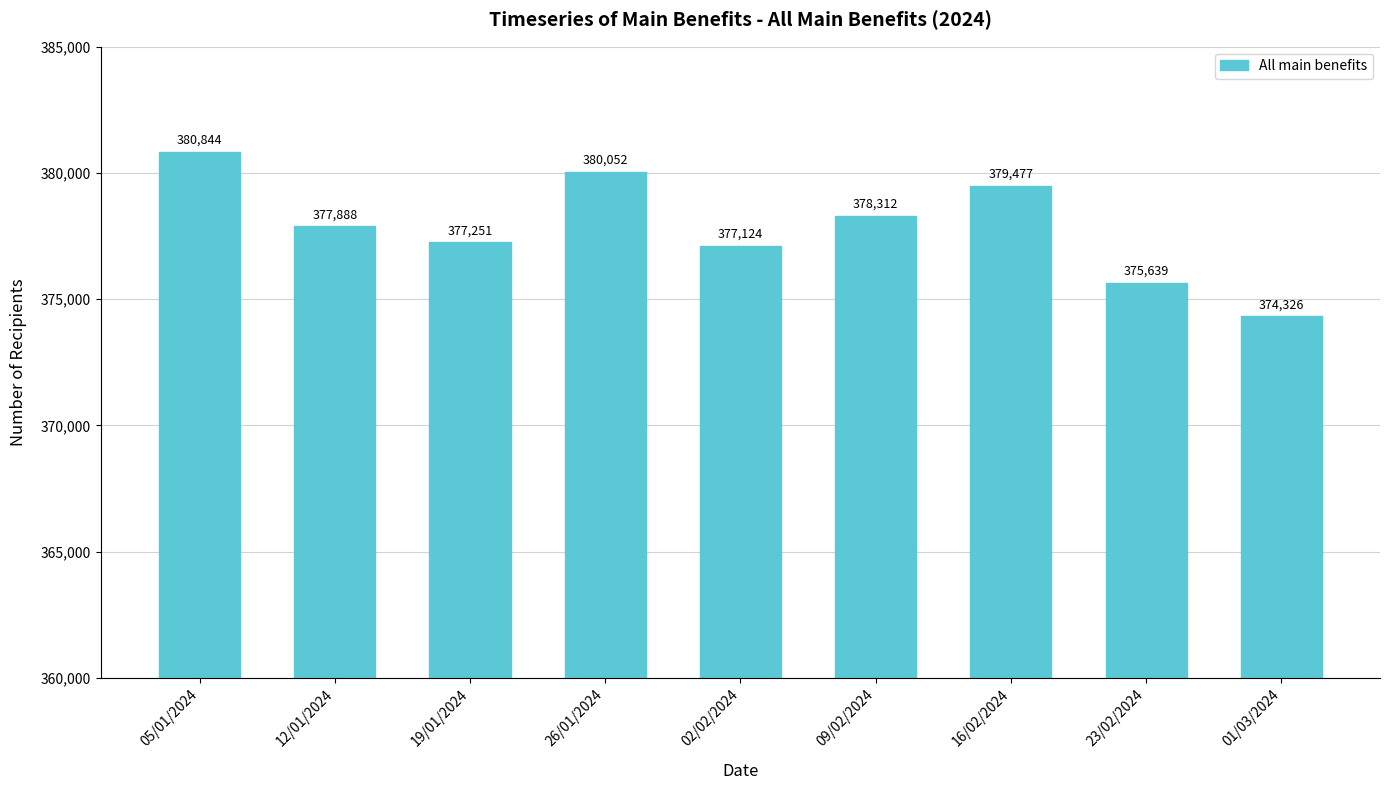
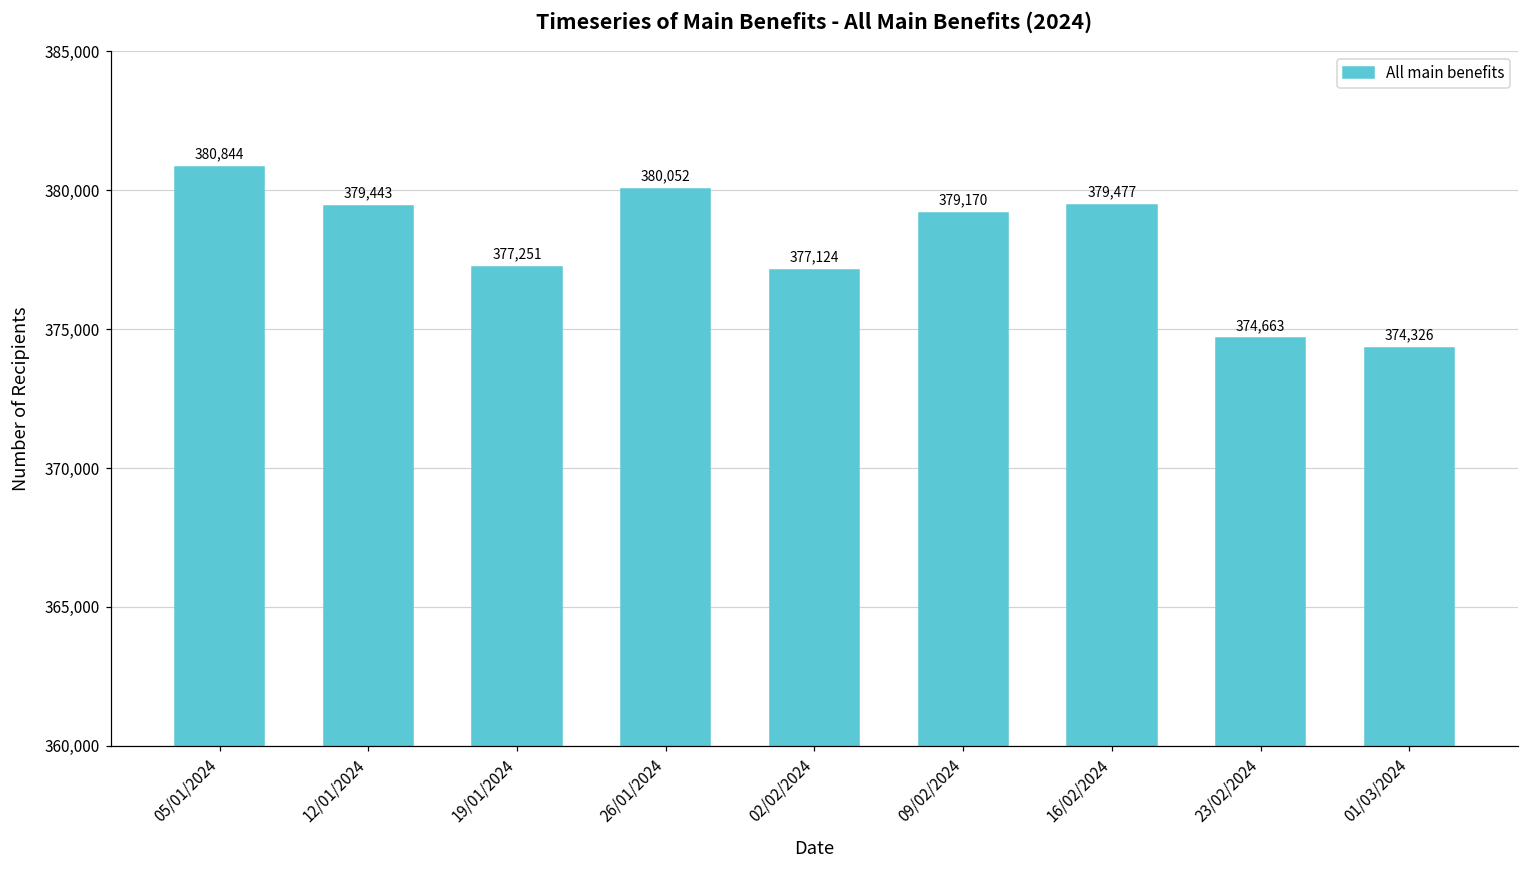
  {
    "05/01/2024": "380,844",
-   "12/01/2024": "377,888",
+   "12/01/2024": "379,443",
    "19/01/2024": "377,251",
    "26/01/2024": "380,052",
    "02/02/2024": "377,124",
-   "09/02/2024": "378,312",
+   "09/02/2024": "379,170",
    "16/02/2024": "379,477",
-   "23/02/2024": "375,639",
+   "23/02/2024": "374,663",
    "01/03/2024": "374,326"
  }
